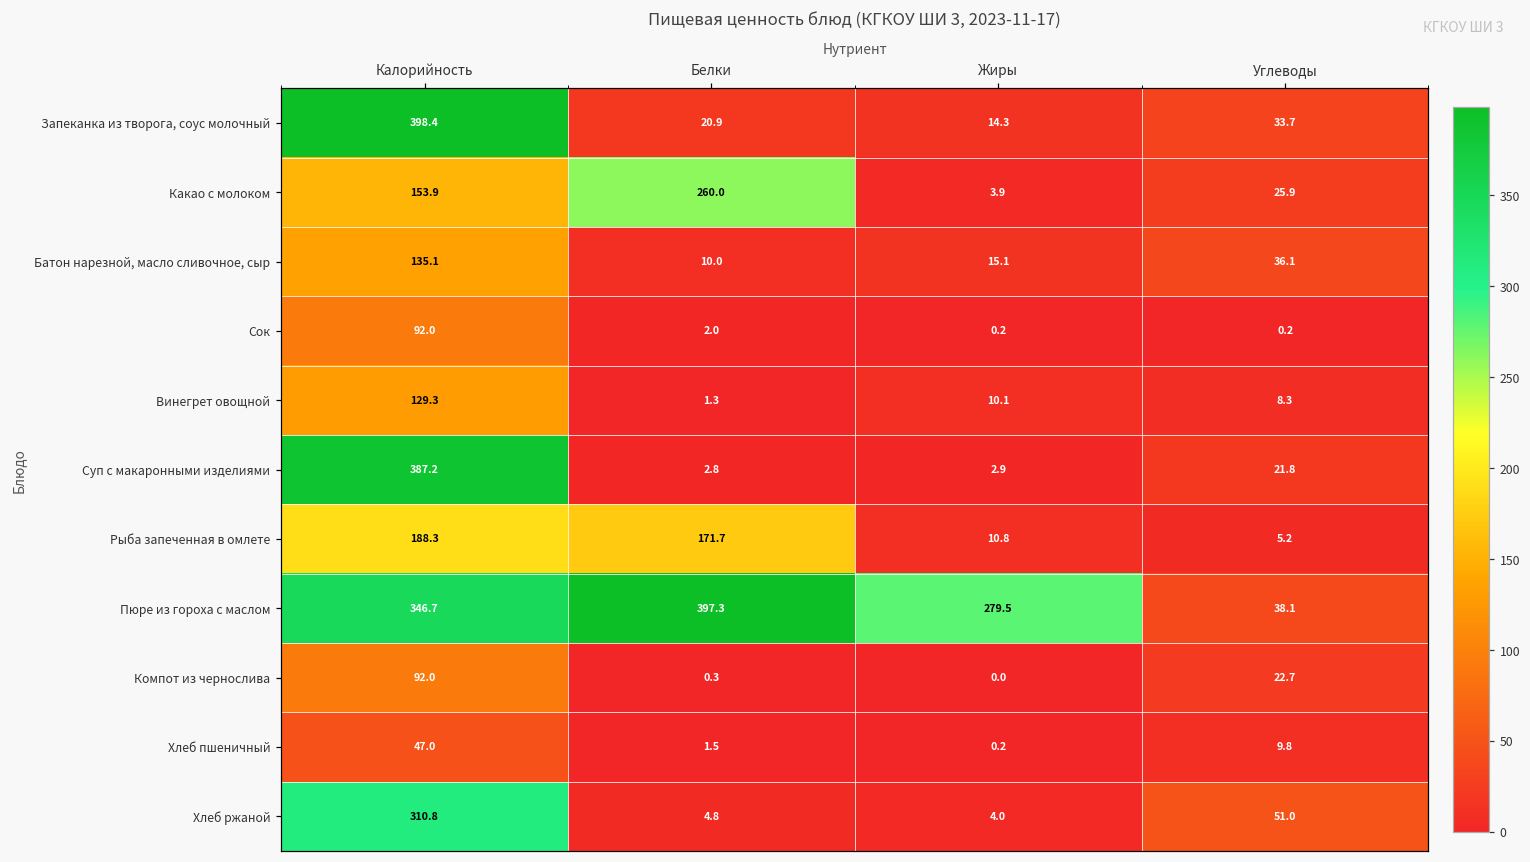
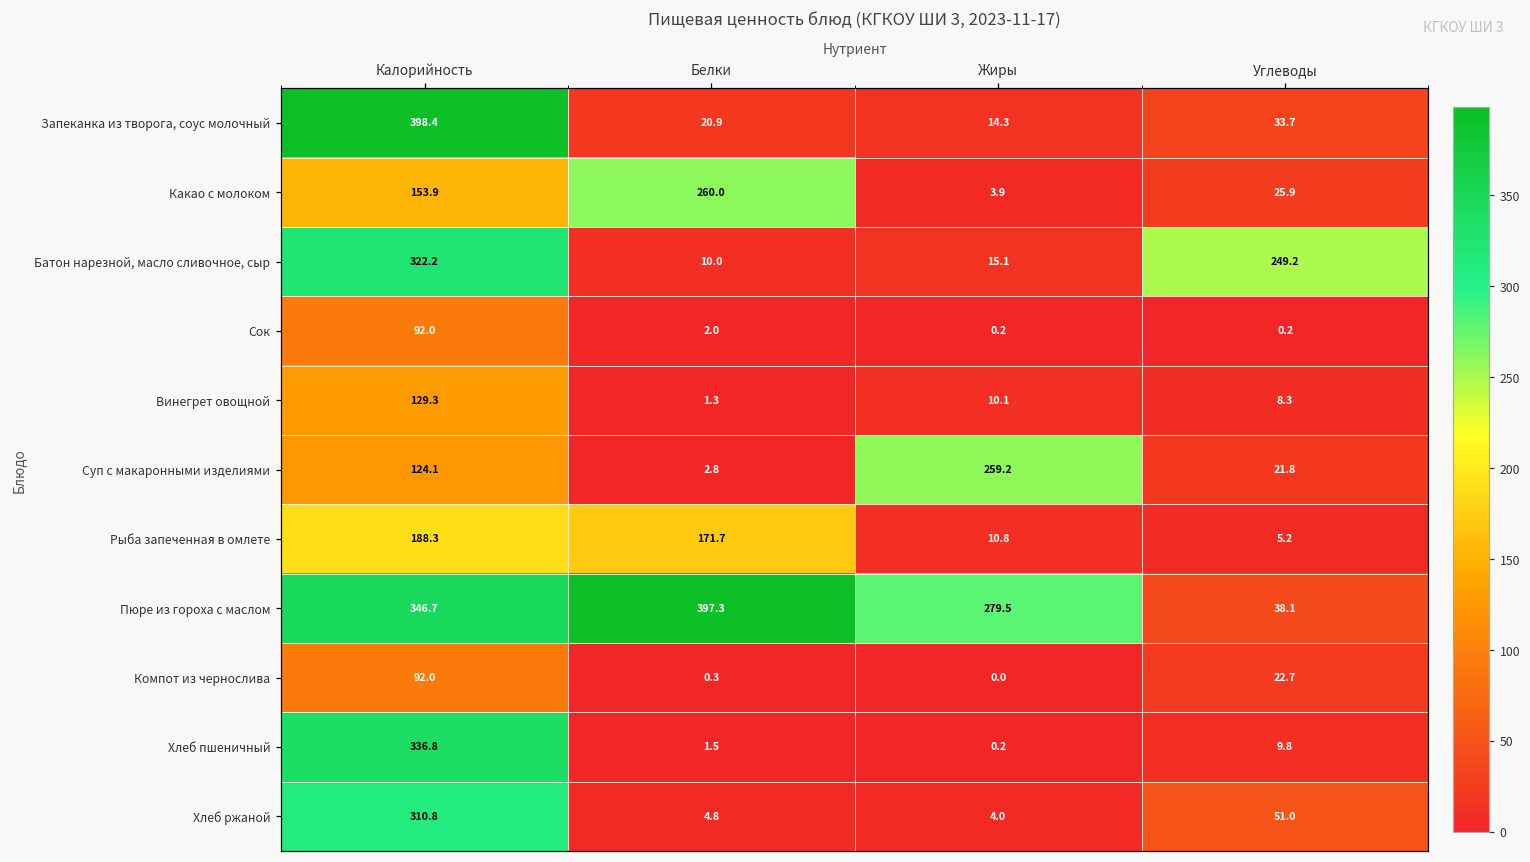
  {
    "Запеканка из творога, соус молочный": {
      "Калорийность": 398.4,
      "Белки": 20.9,
      "Жиры": 14.3,
      "Углеводы": 33.7
    },
    "Какао с молоком": {
      "Калорийность": 153.9,
      "Белки": 260.0,
      "Жиры": 3.9,
      "Углеводы": 25.9
    },
    "Батон нарезной, масло сливочное, сыр": {
-     "Калорийность": 135.1,
+     "Калорийность": 322.2,
      "Белки": 10.0,
      "Жиры": 15.1,
-     "Углеводы": 36.1
+     "Углеводы": 249.2
    },
    "Сок": {
      "Калорийность": 92.0,
      "Белки": 2.0,
      "Жиры": 0.2,
      "Углеводы": 0.2
    },
    "Винегрет овощной": {
      "Калорийность": 129.3,
      "Белки": 1.3,
      "Жиры": 10.1,
      "Углеводы": 8.3
    },
    "Суп с макаронными изделиями": {
-     "Калорийность": 387.2,
+     "Калорийность": 124.1,
      "Белки": 2.8,
-     "Жиры": 2.9,
+     "Жиры": 259.2,
      "Углеводы": 21.8
    },
    "Рыба запеченная в омлете": {
      "Калорийность": 188.3,
      "Белки": 171.7,
      "Жиры": 10.8,
      "Углеводы": 5.2
    },
    "Пюре из гороха с маслом": {
      "Калорийность": 346.7,
      "Белки": 397.3,
      "Жиры": 279.5,
      "Углеводы": 38.1
    },
    "Компот из чернослива": {
      "Калорийность": 92.0,
      "Белки": 0.3,
      "Жиры": 0.0,
      "Углеводы": 22.7
    },
    "Хлеб пшеничный": {
-     "Калорийность": 47.0,
+     "Калорийность": 336.8,
      "Белки": 1.5,
      "Жиры": 0.2,
      "Углеводы": 9.8
    },
    "Хлеб ржаной": {
      "Калорийность": 310.8,
      "Белки": 4.8,
      "Жиры": 4.0,
      "Углеводы": 51.0
    }
  }
